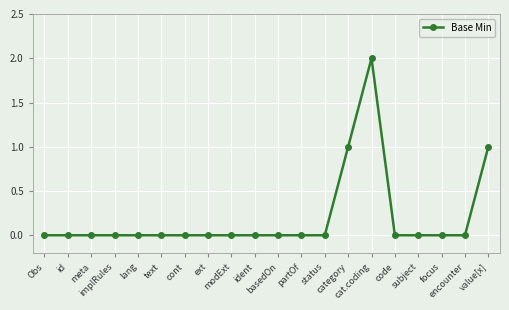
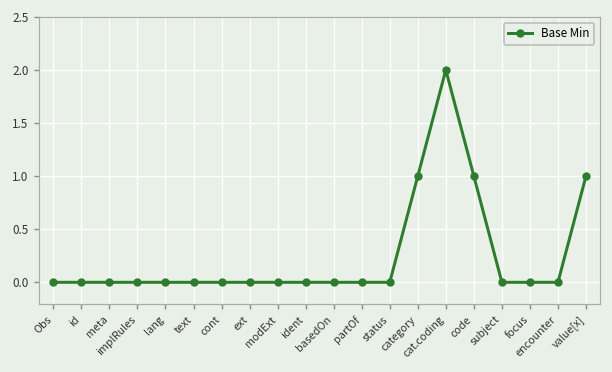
  {
    "Obs": 0,
    "id": 0,
    "meta": 0,
    "implRules": 0,
    "lang": 0,
    "text": 0,
    "cont": 0,
    "ext": 0,
    "modExt": 0,
    "ident": 0,
    "basedOn": 0,
    "partOf": 0,
    "status": 0,
    "category": 1,
    "cat.coding": 2,
-   "code": 0,
+   "code": 1,
    "subject": 0,
    "focus": 0,
    "encounter": 0,
    "value[x]": 1
  }
